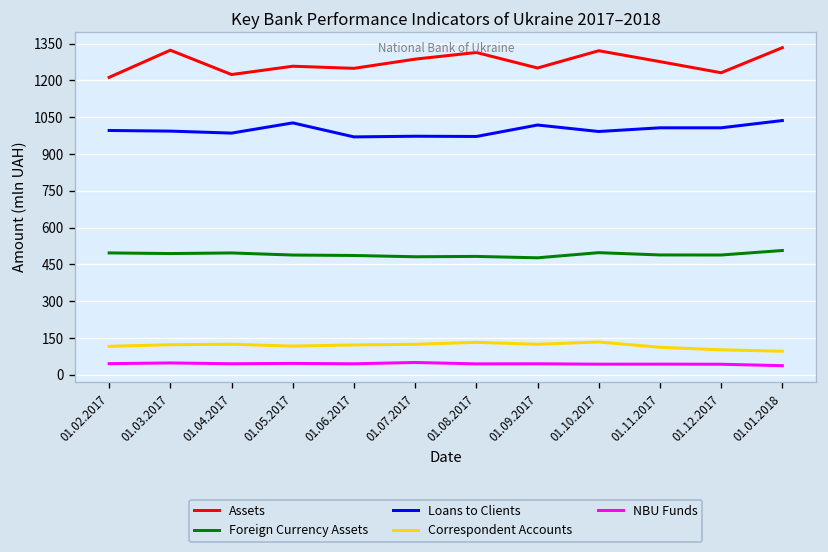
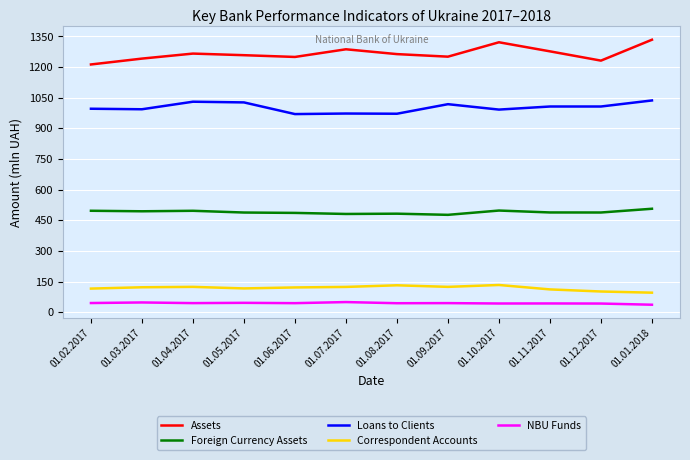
  {
    "Assets": {
      "01.02.2017": 1210,
-     "01.03.2017": 1320,
-     "01.04.2017": 1220,
+     "01.03.2017": 1240,
+     "01.04.2017": 1270,
      "01.05.2017": 1260,
      "01.06.2017": 1250,
      "01.07.2017": 1290,
-     "01.08.2017": 1310,
+     "01.08.2017": 1260,
      "01.09.2017": 1250,
      "01.10.2017": 1320,
      "01.11.2017": 1280,
      "01.12.2017": 1230,
      "01.01.2018": 1330
    },
    "Foreign Currency Assets": {
      "01.02.2017": 500,
      "01.03.2017": 490,
      "01.04.2017": 500,
      "01.05.2017": 490,
      "01.06.2017": 490,
      "01.07.2017": 480,
      "01.08.2017": 480,
      "01.09.2017": 480,
      "01.10.2017": 500,
      "01.11.2017": 490,
      "01.12.2017": 490,
      "01.01.2018": 510
    },
    "Loans to Clients": {
      "01.02.2017": 1000,
      "01.03.2017": 990,
-     "01.04.2017": 990,
+     "01.04.2017": 1030,
      "01.05.2017": 1030,
      "01.06.2017": 970,
      "01.07.2017": 970,
      "01.08.2017": 970,
      "01.09.2017": 1020,
      "01.10.2017": 990,
      "01.11.2017": 1010,
      "01.12.2017": 1010,
      "01.01.2018": 1040
    },
    "Correspondent Accounts": {
      "01.02.2017": 120,
      "01.03.2017": 120,
      "01.04.2017": 120,
      "01.05.2017": 120,
      "01.06.2017": 120,
      "01.07.2017": 120,
      "01.08.2017": 130,
      "01.09.2017": 120,
      "01.10.2017": 130,
      "01.11.2017": 110,
      "01.12.2017": 100,
      "01.01.2018": 100
    },
    "NBU Funds": {
      "01.02.2017": 50,
      "01.03.2017": 50,
      "01.04.2017": 50,
      "01.05.2017": 50,
      "01.06.2017": 50,
      "01.07.2017": 50,
      "01.08.2017": 40,
      "01.09.2017": 50,
      "01.10.2017": 40,
      "01.11.2017": 40,
      "01.12.2017": 40,
      "01.01.2018": 40
    }
  }
